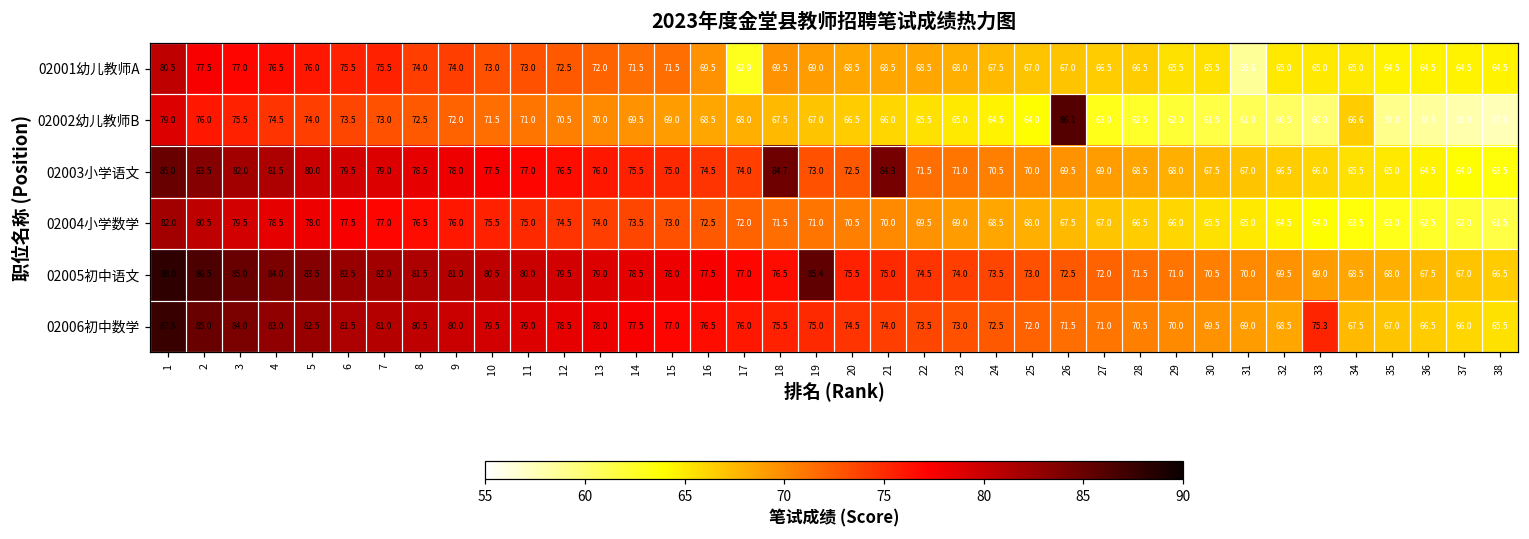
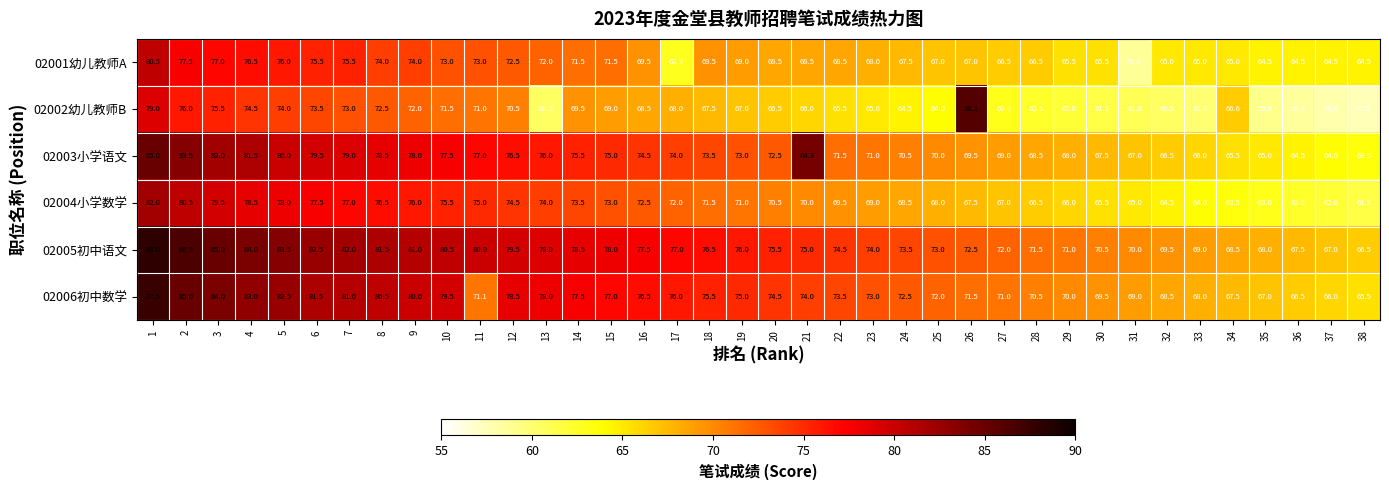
  {
    "02002幼儿教师B": {
      "1": 79.0,
      "2": 76.0,
      "3": 75.5,
      "4": 74.5,
      "5": 74.0,
      "6": 73.5,
      "7": 73.0,
      "8": 72.5,
      "9": 72.0,
      "10": 71.5,
      "11": 71.0,
      "12": 70.5,
-     "13": 70.0,
+     "13": 60.5,
      "14": 69.5,
      "15": 69.0,
      "16": 68.5,
      "17": 68.0,
      "18": 67.5,
      "19": 67.0,
      "20": 66.5,
      "21": 66.0,
      "22": 65.5,
      "23": 65.0,
      "24": 64.5,
      "25": 64.0,
      "26": 86.1,
      "27": 63.0,
      "28": 62.5,
      "29": 62.0,
      "30": 61.5,
      "31": 61.0,
      "32": 60.5,
      "33": 60.0,
      "34": 66.6,
      "35": 59.0,
      "36": 58.5,
      "37": 58.0,
      "38": 57.5
    },
    "02003小学语文": {
      "1": 85.0,
      "2": 83.5,
      "3": 82.0,
      "4": 81.5,
      "5": 80.0,
      "6": 79.5,
      "7": 79.0,
      "8": 78.5,
      "9": 78.0,
      "10": 77.5,
      "11": 77.0,
      "12": 76.5,
      "13": 76.0,
      "14": 75.5,
      "15": 75.0,
      "16": 74.5,
      "17": 74.0,
-     "18": 84.7,
+     "18": 73.5,
      "19": 73.0,
      "20": 72.5,
      "21": 84.3,
      "22": 71.5,
      "23": 71.0,
      "24": 70.5,
      "25": 70.0,
      "26": 69.5,
      "27": 69.0,
      "28": 68.5,
      "29": 68.0,
      "30": 67.5,
      "31": 67.0,
      "32": 66.5,
      "33": 66.0,
      "34": 65.5,
      "35": 65.0,
      "36": 64.5,
      "37": 64.0,
      "38": 63.5
    },
    "02005初中语文": {
      "2": 86.5,
      "3": 85.0,
      "4": 84.0,
      "5": 83.5,
      "6": 82.5,
      "7": 82.0,
      "8": 81.5,
      "9": 81.0,
      "10": 80.5,
      "11": 80.0,
      "12": 79.5,
      "13": 79.0,
      "14": 78.5,
      "15": 78.0,
      "16": 77.5,
      "17": 77.0,
      "18": 76.5,
-     "19": 85.4,
+     "19": 76.0,
      "20": 75.5,
      "21": 75.0,
      "22": 74.5,
      "23": 74.0,
      "24": 73.5,
      "25": 73.0,
      "26": 72.5,
      "27": 72.0,
      "28": 71.5,
      "29": 71.0,
      "30": 70.5,
      "31": 70.0,
      "32": 69.5,
      "33": 69.0,
      "34": 68.5,
      "35": 68.0,
      "36": 67.5,
      "37": 67.0,
      "38": 66.5
    },
    "02006初中数学": {
      "1": 87.5,
      "2": 85.0,
      "3": 84.0,
      "4": 83.0,
      "5": 82.5,
      "6": 81.5,
      "7": 81.0,
      "8": 80.5,
      "9": 80.0,
      "10": 79.5,
-     "11": 79.0,
+     "11": 71.1,
      "12": 78.5,
      "13": 78.0,
      "14": 77.5,
      "15": 77.0,
      "16": 76.5,
      "17": 76.0,
      "18": 75.5,
      "19": 75.0,
      "20": 74.5,
      "21": 74.0,
      "22": 73.5,
      "23": 73.0,
      "24": 72.5,
      "25": 72.0,
      "26": 71.5,
      "27": 71.0,
      "28": 70.5,
      "29": 70.0,
      "30": 69.5,
      "31": 69.0,
      "32": 68.5,
-     "33": 75.3,
+     "33": 68.0,
      "34": 67.5,
      "35": 67.0,
      "36": 66.5,
      "37": 66.0,
      "38": 65.5
    }
  }
